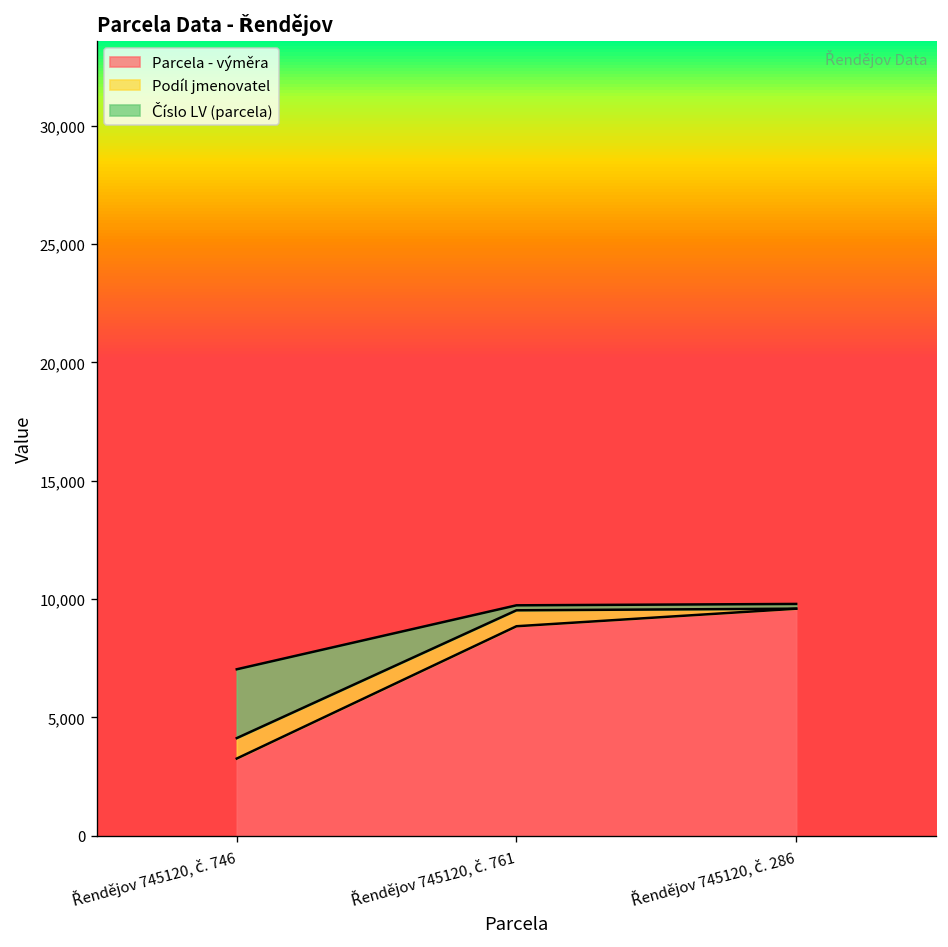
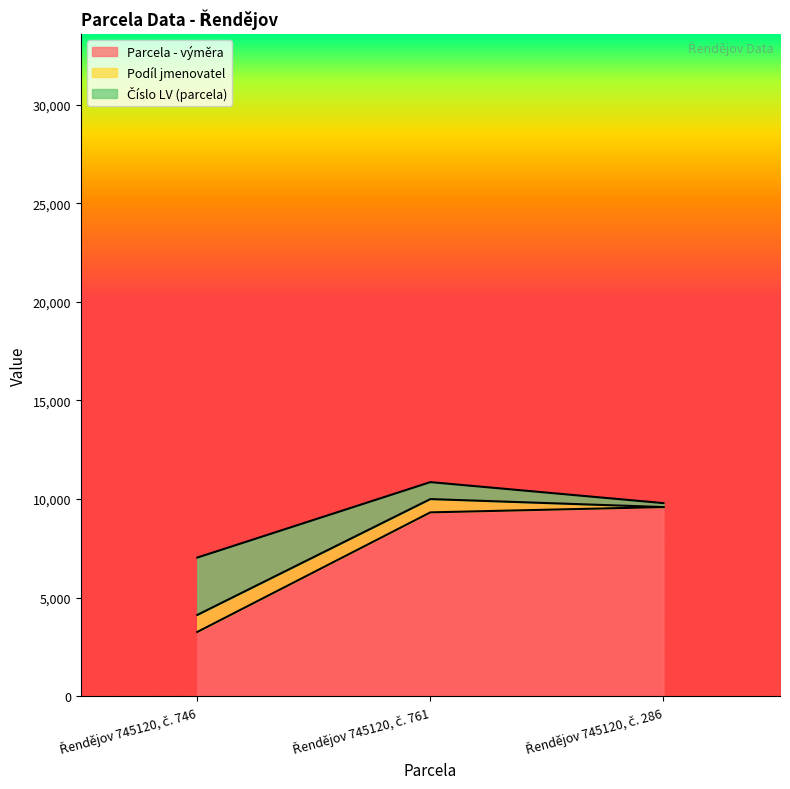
  {
    "Parcela - výměra": {
      "Řendějov 745120, č. 746": "3,300",
-     "Řendějov 745120, č. 761": "8,900"
+     "Řendějov 745120, č. 761": "9,300"
    },
    "Podíl jmenovatel": {
      "Řendějov 745120, č. 746": "900",
      "Řendějov 745120, č. 761": "700"
    },
    "Číslo LV (parcela)": {
      "Řendějov 745120, č. 746": "2,900",
-     "Řendějov 745120, č. 761": "200",
+     "Řendějov 745120, č. 761": "900",
      "Řendějov 745120, č. 286": "200"
    }
  }
